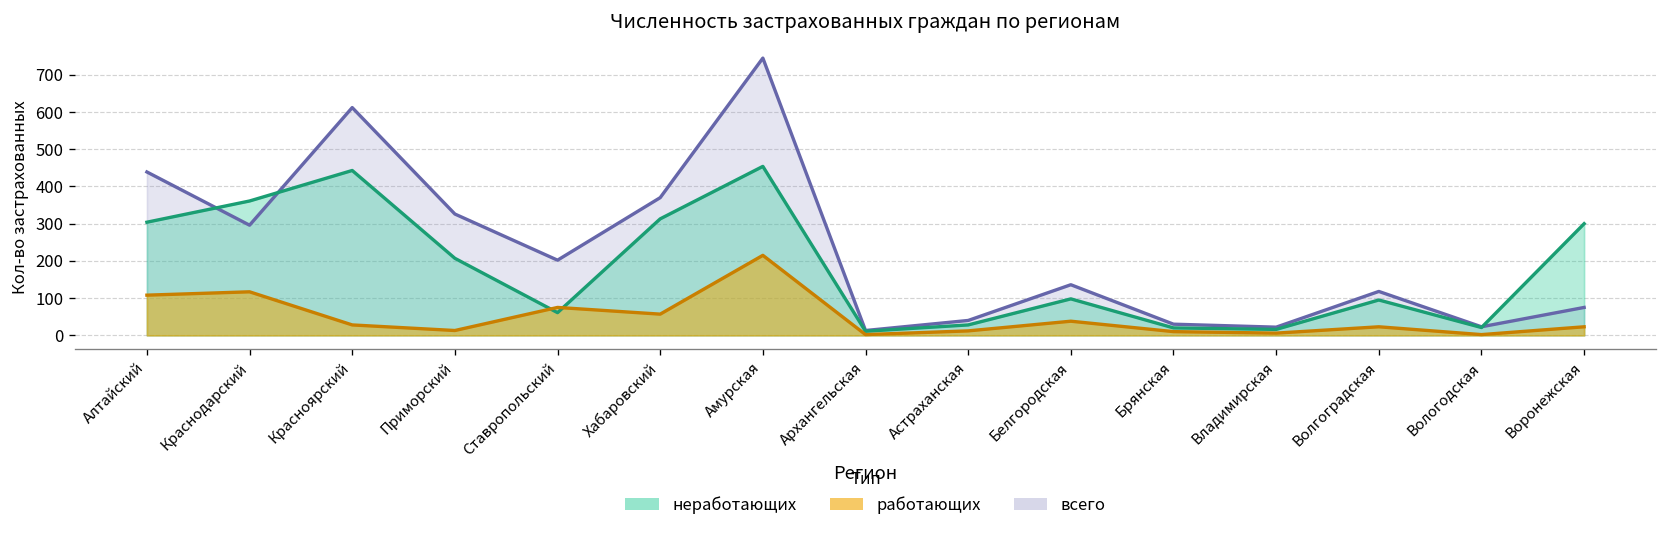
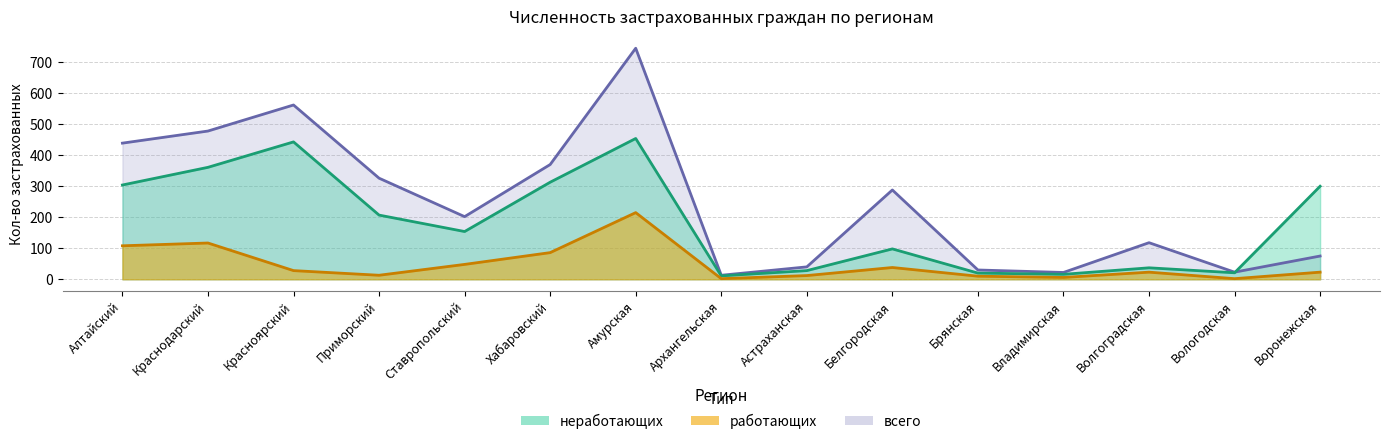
  {
    "всего": {
      "Алтайский": 440,
-     "Краснодарский": 300,
-     "Красноярский": 610,
+     "Краснодарский": 480,
+     "Красноярский": 560,
      "Приморский": 330,
      "Ставропольский": 200,
      "Хабаровский": 370,
      "Амурская": 750,
      "Астраханская": 40,
-     "Белгородская": 140,
+     "Белгородская": 290,
      "Брянская": 30,
      "Волгоградская": 120,
      "Воронежская": 80
    },
    "неработающих": {
      "Алтайский": 300,
      "Краснодарский": 360,
      "Красноярский": 440,
      "Приморский": 210,
-     "Ставропольский": 60,
+     "Ставропольский": 150,
      "Хабаровский": 310,
      "Амурская": 450,
      "Астраханская": 30,
      "Белгородская": 100,
      "Брянская": 20,
-     "Волгоградская": 100,
+     "Волгоградская": 40,
      "Воронежская": 300
    },
    "работающих": {
      "Алтайский": 110,
      "Краснодарский": 120,
      "Красноярский": 30,
      "Приморский": 10,
-     "Ставропольский": 80,
-     "Хабаровский": 60,
+     "Ставропольский": 50,
+     "Хабаровский": 90,
      "Амурская": 220,
      "Архангельская": 0,
      "Астраханская": 10,
      "Белгородская": 40,
      "Брянская": 10,
      "Владимирская": 10,
      "Волгоградская": 20,
      "Вологодская": 0,
      "Воронежская": 20
    }
  }
